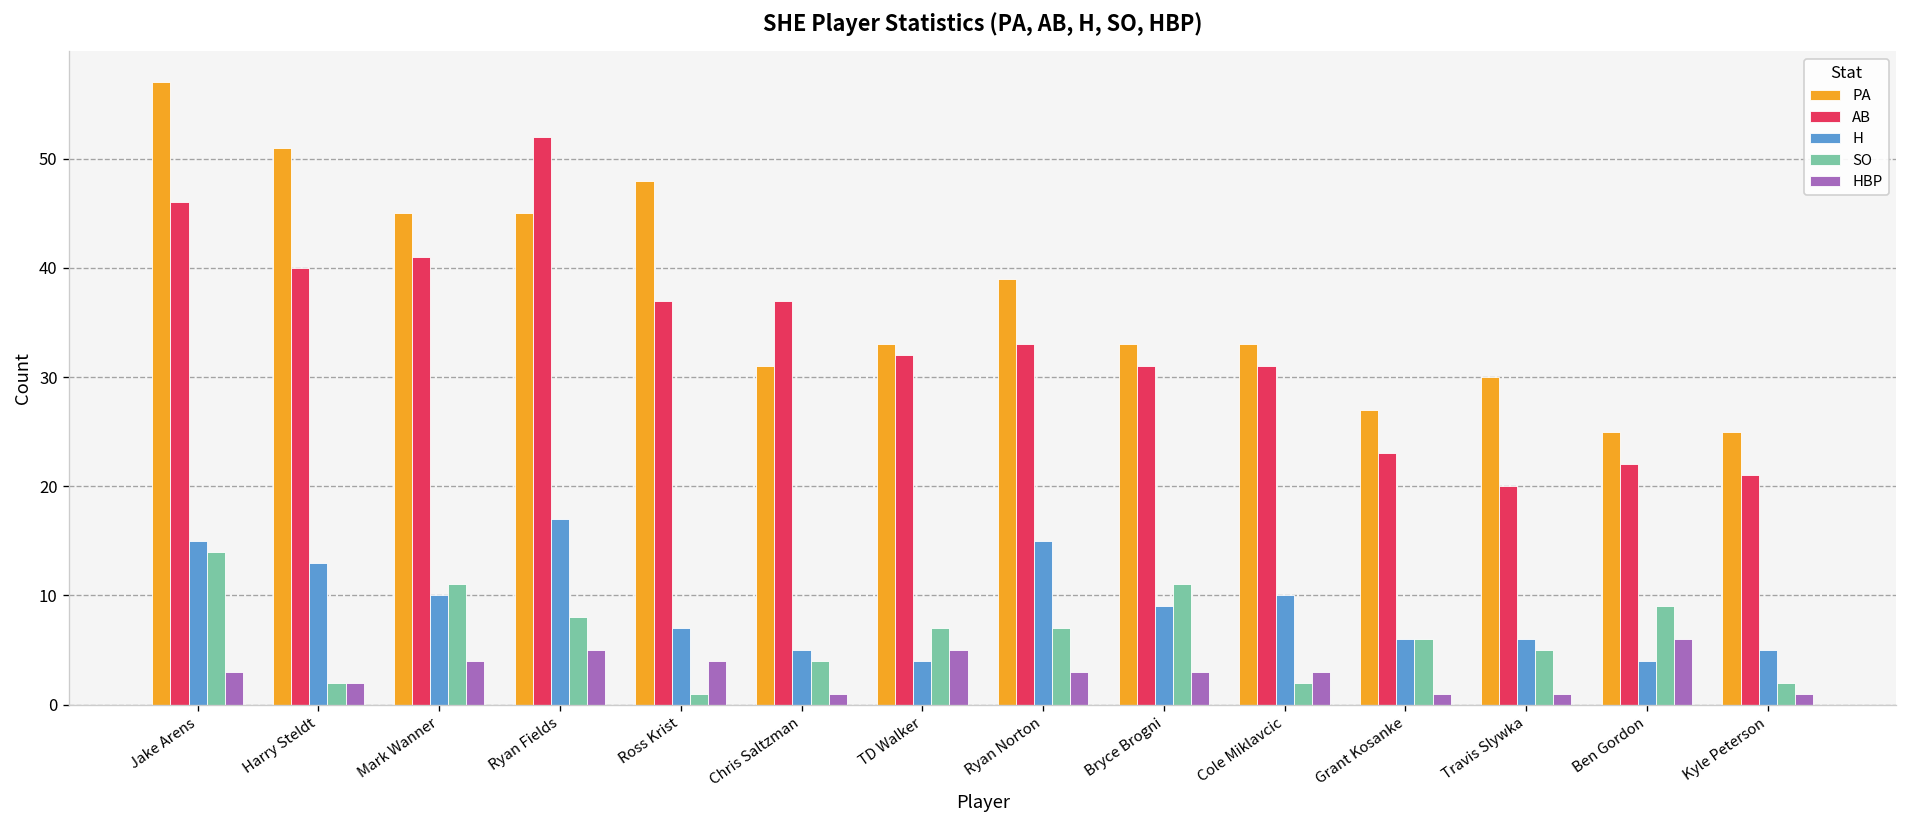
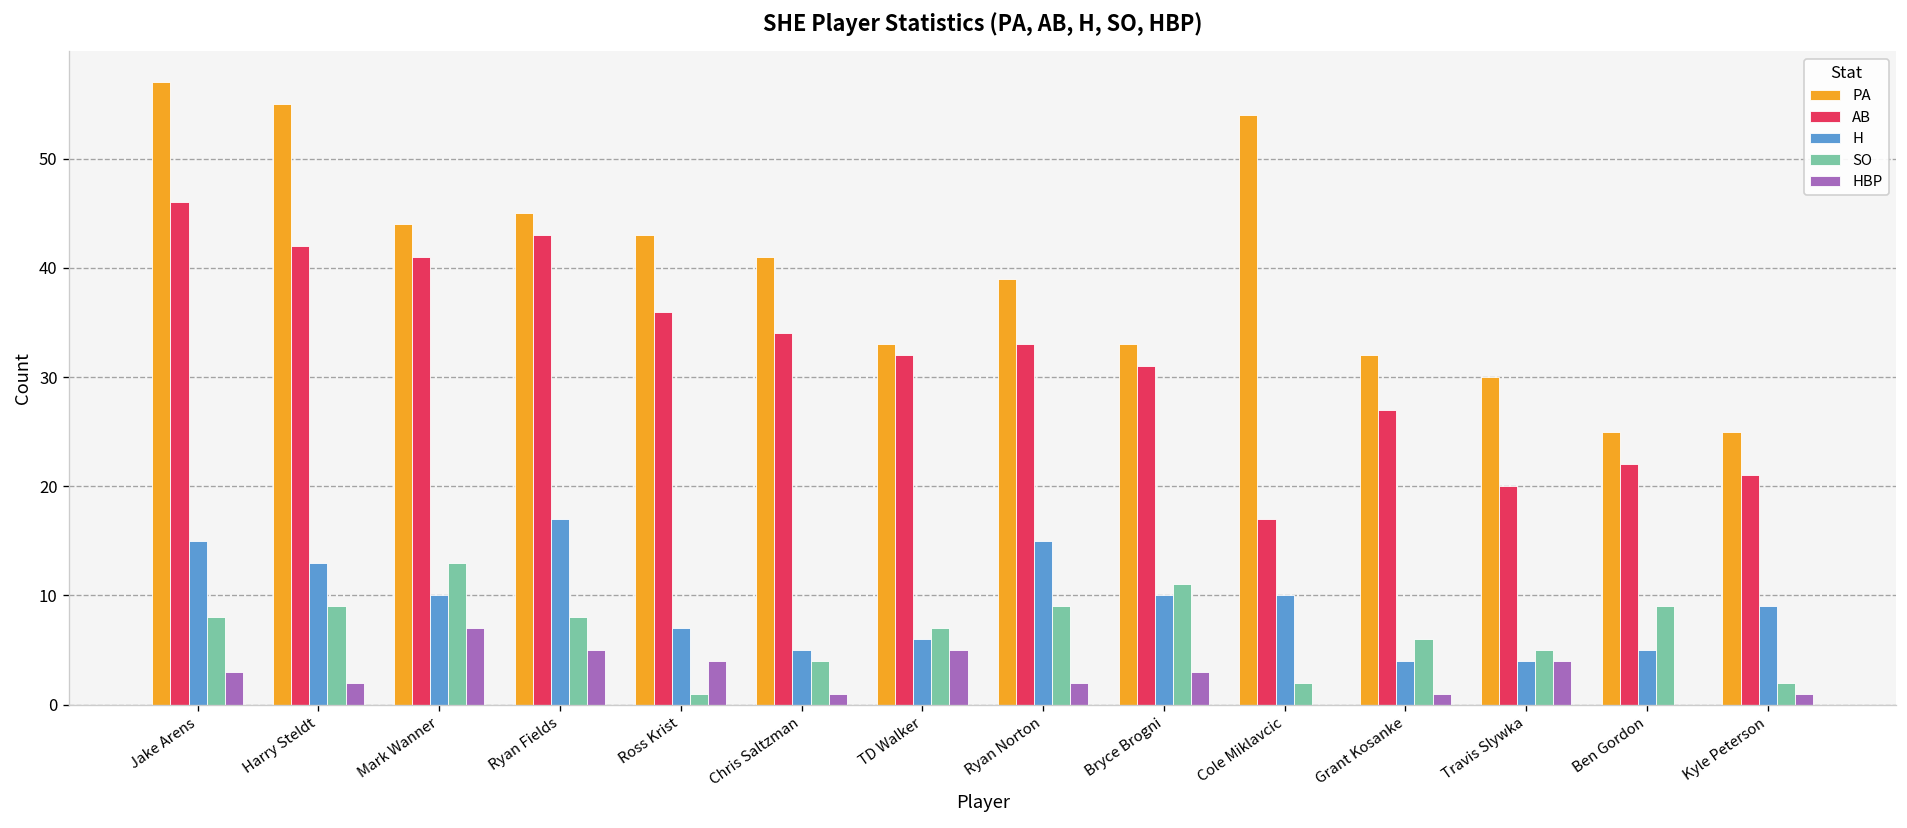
  {
    "PA": {
      "Jake Arens": 57,
-     "Harry Steldt": 51,
-     "Mark Wanner": 45,
+     "Harry Steldt": 55,
+     "Mark Wanner": 44,
      "Ryan Fields": 45,
-     "Ross Krist": 48,
-     "Chris Saltzman": 31,
+     "Ross Krist": 43,
+     "Chris Saltzman": 41,
      "TD Walker": 33,
      "Ryan Norton": 39,
      "Bryce Brogni": 33,
-     "Cole Miklavcic": 33,
-     "Grant Kosanke": 27,
+     "Cole Miklavcic": 54,
+     "Grant Kosanke": 32,
      "Travis Slywka": 30,
      "Ben Gordon": 25,
      "Kyle Peterson": 25
    },
    "AB": {
      "Jake Arens": 46,
-     "Harry Steldt": 40,
+     "Harry Steldt": 42,
      "Mark Wanner": 41,
-     "Ryan Fields": 52,
-     "Ross Krist": 37,
-     "Chris Saltzman": 37,
+     "Ryan Fields": 43,
+     "Ross Krist": 36,
+     "Chris Saltzman": 34,
      "TD Walker": 32,
      "Ryan Norton": 33,
      "Bryce Brogni": 31,
-     "Cole Miklavcic": 31,
-     "Grant Kosanke": 23,
+     "Cole Miklavcic": 17,
+     "Grant Kosanke": 27,
      "Travis Slywka": 20,
      "Ben Gordon": 22,
      "Kyle Peterson": 21
    },
    "H": {
      "Jake Arens": 15,
      "Harry Steldt": 13,
      "Mark Wanner": 10,
      "Ryan Fields": 17,
      "Ross Krist": 7,
      "Chris Saltzman": 5,
-     "TD Walker": 4,
+     "TD Walker": 6,
      "Ryan Norton": 15,
-     "Bryce Brogni": 9,
+     "Bryce Brogni": 10,
      "Cole Miklavcic": 10,
-     "Grant Kosanke": 6,
-     "Travis Slywka": 6,
-     "Ben Gordon": 4,
-     "Kyle Peterson": 5
+     "Grant Kosanke": 4,
+     "Travis Slywka": 4,
+     "Ben Gordon": 5,
+     "Kyle Peterson": 9
    },
    "SO": {
-     "Jake Arens": 14,
-     "Harry Steldt": 2,
-     "Mark Wanner": 11,
+     "Jake Arens": 8,
+     "Harry Steldt": 9,
+     "Mark Wanner": 13,
      "Ryan Fields": 8,
      "Ross Krist": 1,
      "Chris Saltzman": 4,
      "TD Walker": 7,
-     "Ryan Norton": 7,
+     "Ryan Norton": 9,
      "Bryce Brogni": 11,
      "Cole Miklavcic": 2,
      "Grant Kosanke": 6,
      "Travis Slywka": 5,
      "Ben Gordon": 9,
      "Kyle Peterson": 2
    },
    "HBP": {
      "Jake Arens": 3,
      "Harry Steldt": 2,
-     "Mark Wanner": 4,
+     "Mark Wanner": 7,
      "Ryan Fields": 5,
      "Ross Krist": 4,
      "Chris Saltzman": 1,
      "TD Walker": 5,
-     "Ryan Norton": 3,
+     "Ryan Norton": 2,
      "Bryce Brogni": 3,
-     "Cole Miklavcic": 3,
+     "Cole Miklavcic": 0,
      "Grant Kosanke": 1,
-     "Travis Slywka": 1,
-     "Ben Gordon": 6,
+     "Travis Slywka": 4,
+     "Ben Gordon": 0,
      "Kyle Peterson": 1
    }
  }
